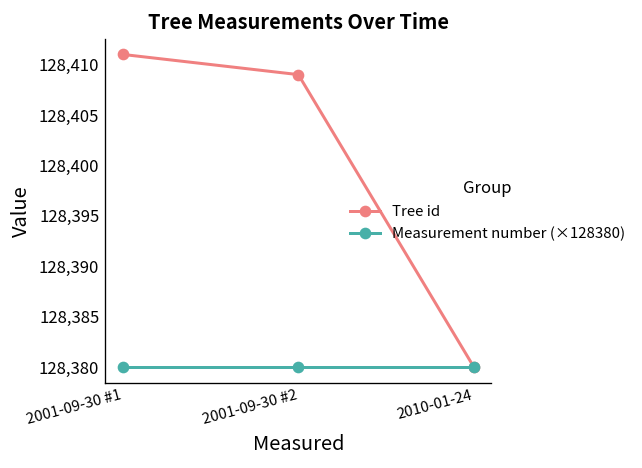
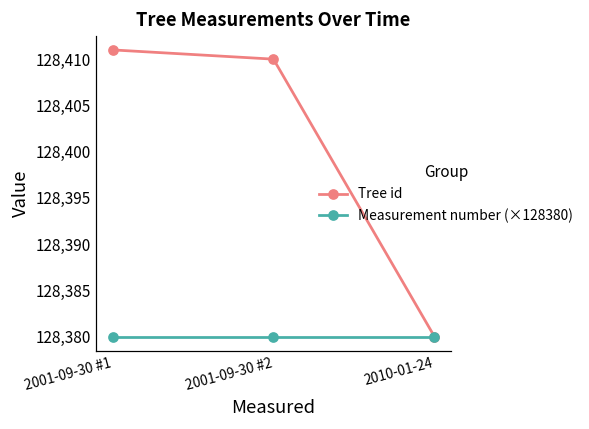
  {
    "Tree id": {
      "2001-09-30 #1": "128,411",
-     "2001-09-30 #2": "128,409"
+     "2001-09-30 #2": "128,410"
    },
    "Measurement number (×128380)": {
      "2001-09-30 #1": "128,380",
      "2001-09-30 #2": "128,380"
    }
  }
